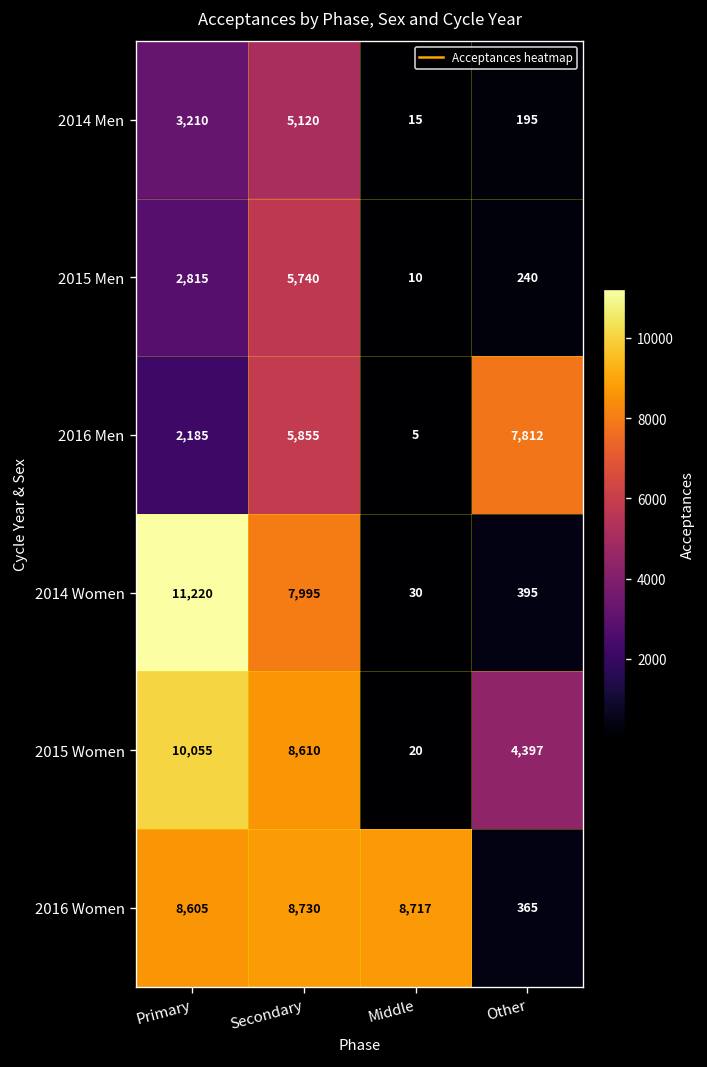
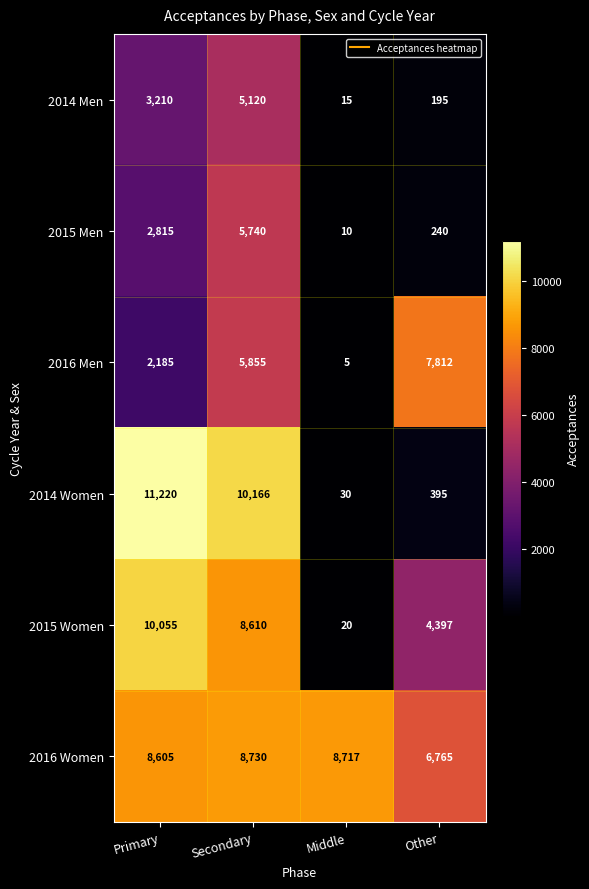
  {
    "2014 Men": {
      "Primary": "3,210",
      "Secondary": "5,120",
      "Middle": "15",
      "Other": "195"
    },
    "2015 Men": {
      "Primary": "2,815",
      "Secondary": "5,740",
      "Middle": "10",
      "Other": "240"
    },
    "2016 Men": {
      "Primary": "2,185",
      "Secondary": "5,855",
      "Middle": "5",
      "Other": "7,812"
    },
    "2014 Women": {
      "Primary": "11,220",
-     "Secondary": "7,995",
+     "Secondary": "10,166",
      "Middle": "30",
      "Other": "395"
    },
    "2015 Women": {
      "Primary": "10,055",
      "Secondary": "8,610",
      "Middle": "20",
      "Other": "4,397"
    },
    "2016 Women": {
      "Primary": "8,605",
      "Secondary": "8,730",
      "Middle": "8,717",
-     "Other": "365"
+     "Other": "6,765"
    }
  }
